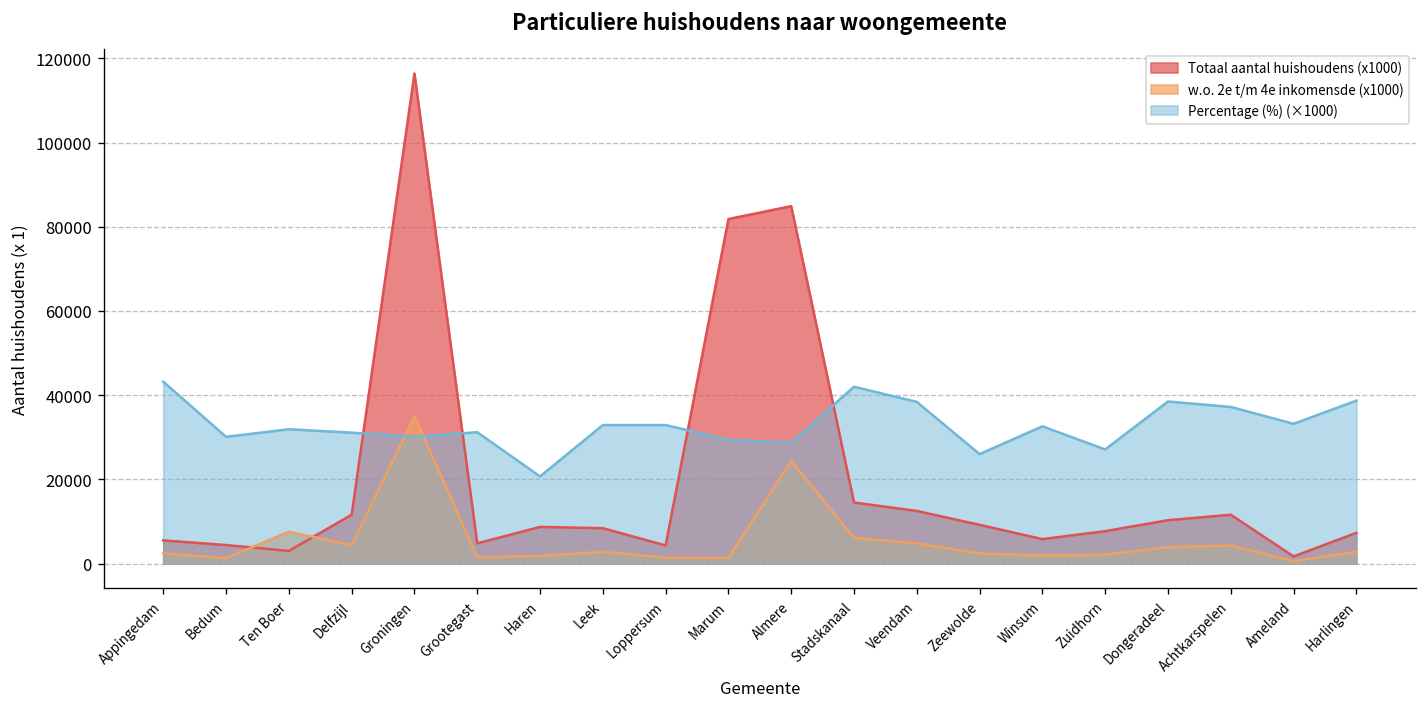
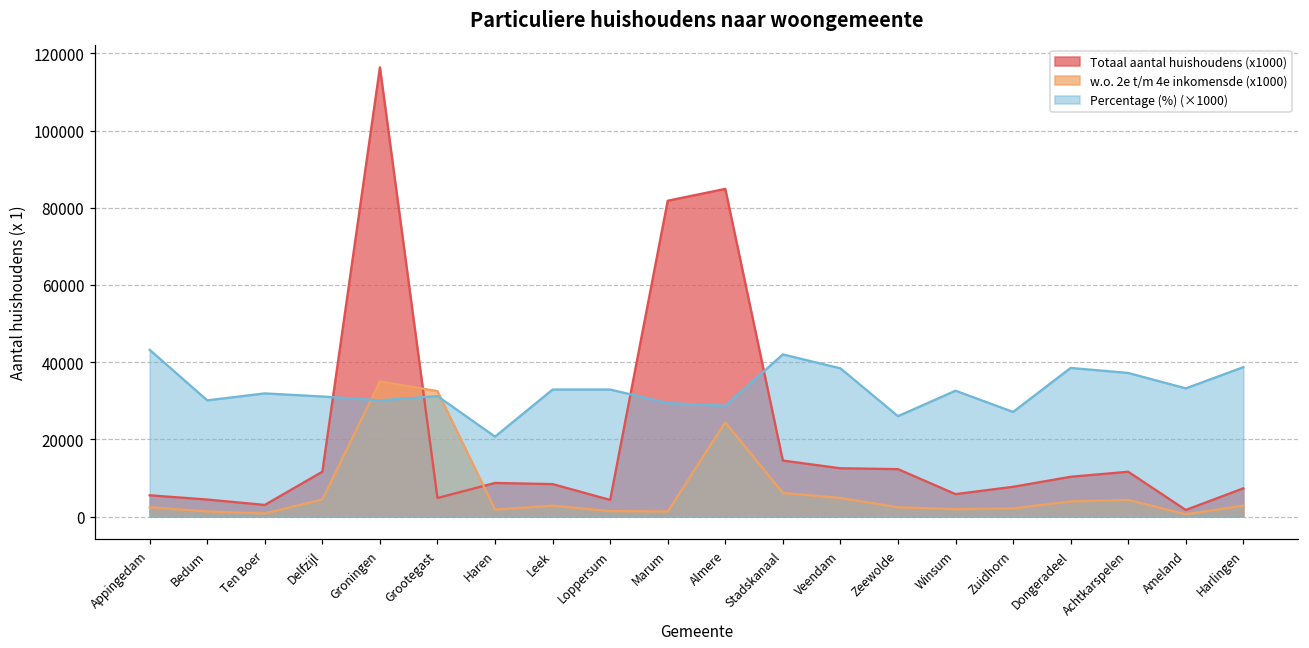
  {
    "Totaal aantal huishoudens (x1000)": {
      "Appingedam": 6000,
      "Bedum": 4000,
      "Ten Boer": 3000,
      "Delfzijl": 12000,
      "Groningen": 116000,
      "Grootegast": 5000,
      "Haren": 9000,
      "Leek": 8000,
      "Loppersum": 4000,
      "Marum": 82000,
      "Almere": 85000,
      "Stadskanaal": 15000,
      "Veendam": 13000,
-     "Zeewolde": 9000,
+     "Zeewolde": 12000,
      "Winsum": 6000,
      "Zuidhorn": 8000,
      "Dongeradeel": 10000,
      "Achtkarspelen": 12000,
      "Ameland": 2000,
      "Harlingen": 7000
    },
    "w.o. 2e t/m 4e inkomensde (x1000)": {
      "Appingedam": 2000,
      "Bedum": 1000,
-     "Ten Boer": 8000,
+     "Ten Boer": 1000,
      "Delfzijl": 4000,
      "Groningen": 35000,
-     "Grootegast": 2000,
+     "Grootegast": 32000,
      "Haren": 2000,
      "Leek": 3000,
      "Loppersum": 1000,
      "Marum": 1000,
      "Almere": 24000,
      "Stadskanaal": 6000,
      "Veendam": 5000,
      "Zeewolde": 2000,
      "Winsum": 2000,
      "Zuidhorn": 2000,
      "Dongeradeel": 4000,
      "Achtkarspelen": 4000,
      "Ameland": 1000,
      "Harlingen": 3000
    },
    "Percentage (%) (×1000)": {
      "Appingedam": 43000,
      "Bedum": 30000,
      "Ten Boer": 32000,
      "Delfzijl": 31000,
      "Groningen": 30000,
      "Grootegast": 31000,
      "Haren": 21000,
      "Leek": 33000,
      "Loppersum": 33000,
      "Marum": 29000,
      "Almere": 29000,
      "Stadskanaal": 42000,
      "Veendam": 38000,
      "Zeewolde": 26000,
      "Winsum": 33000,
      "Zuidhorn": 27000,
      "Dongeradeel": 39000,
      "Achtkarspelen": 37000,
      "Ameland": 33000,
      "Harlingen": 39000
    }
  }
